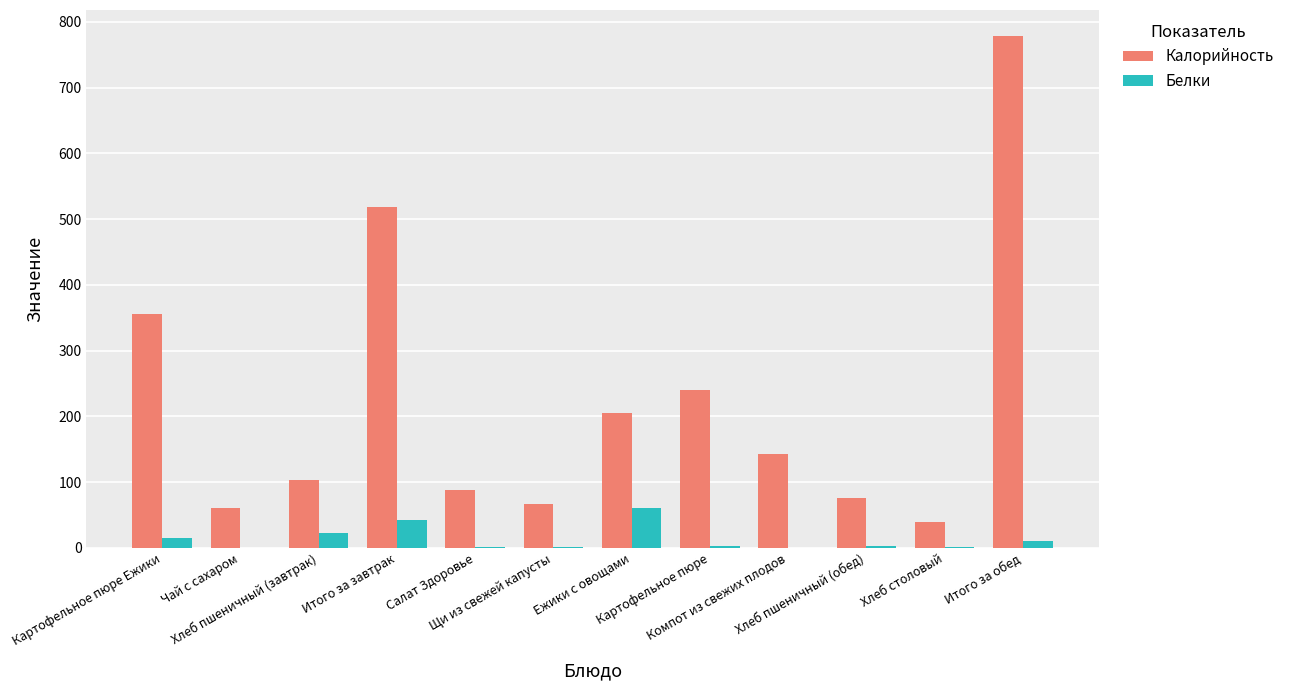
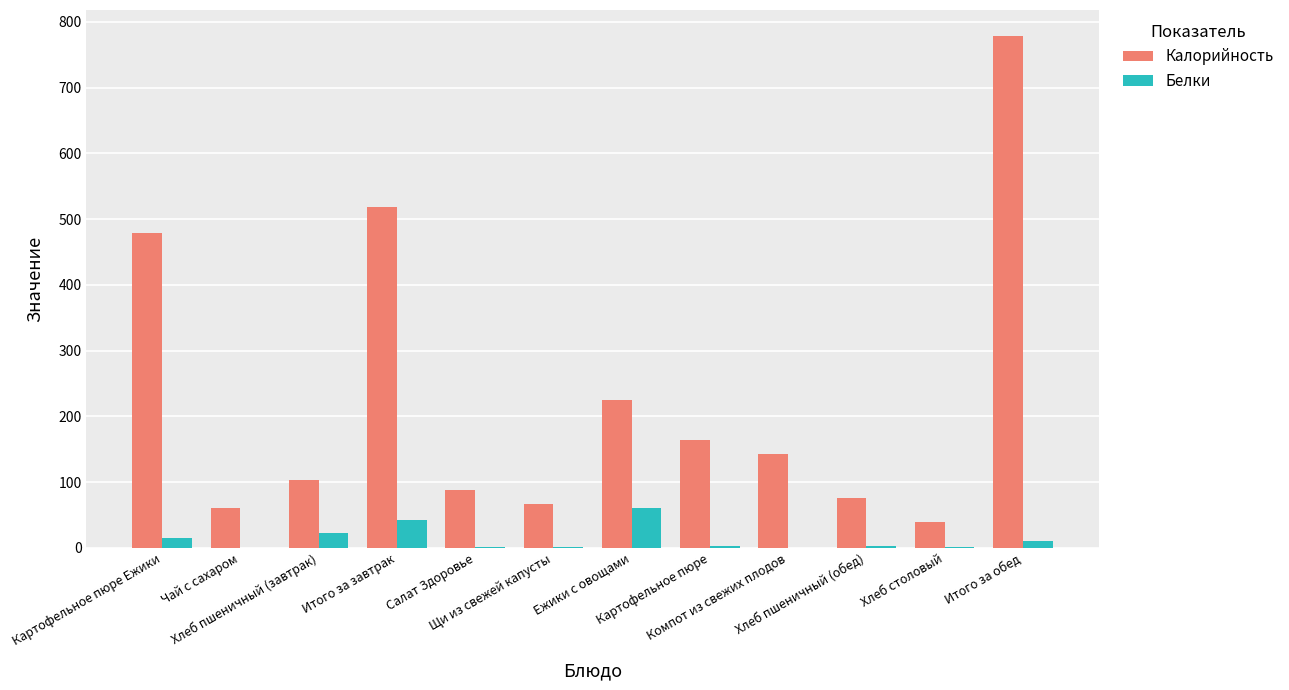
  {
    "Калорийность": {
-     "Картофельное пюре Ежики": 360,
+     "Картофельное пюре Ежики": 480,
      "Чай с сахаром": 60,
      "Хлеб пшеничный (завтрак)": 100,
      "Итого за завтрак": 520,
      "Салат Здоровье": 90,
      "Щи из свежей капусты": 70,
-     "Ежики с овощами": 210,
-     "Картофельное пюре": 240,
+     "Ежики с овощами": 230,
+     "Картофельное пюре": 160,
      "Компот из свежих плодов": 140,
      "Хлеб пшеничный (обед)": 80,
      "Хлеб столовый": 40,
      "Итого за обед": 780
    },
    "Белки": {
      "Картофельное пюре Ежики": 10,
      "Хлеб пшеничный (завтрак)": 20,
      "Итого за завтрак": 40,
      "Ежики с овощами": 60,
      "Итого за обед": 10
    }
  }
